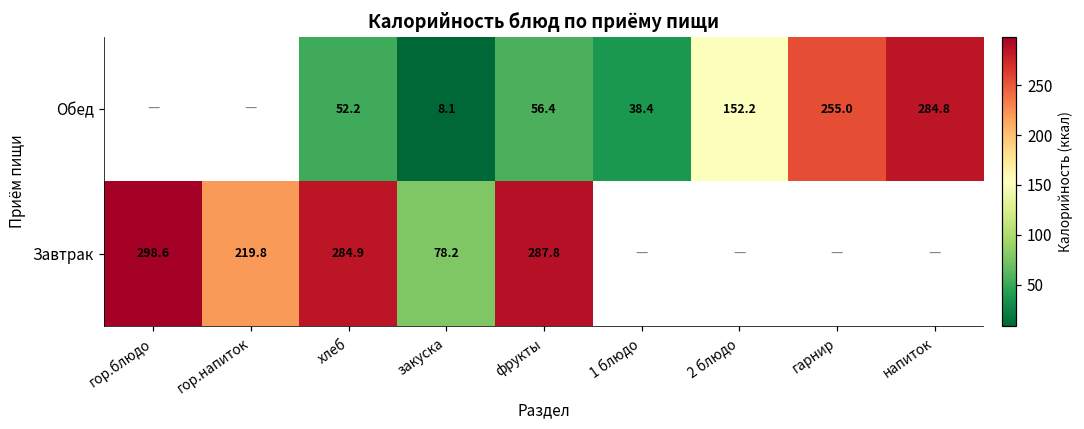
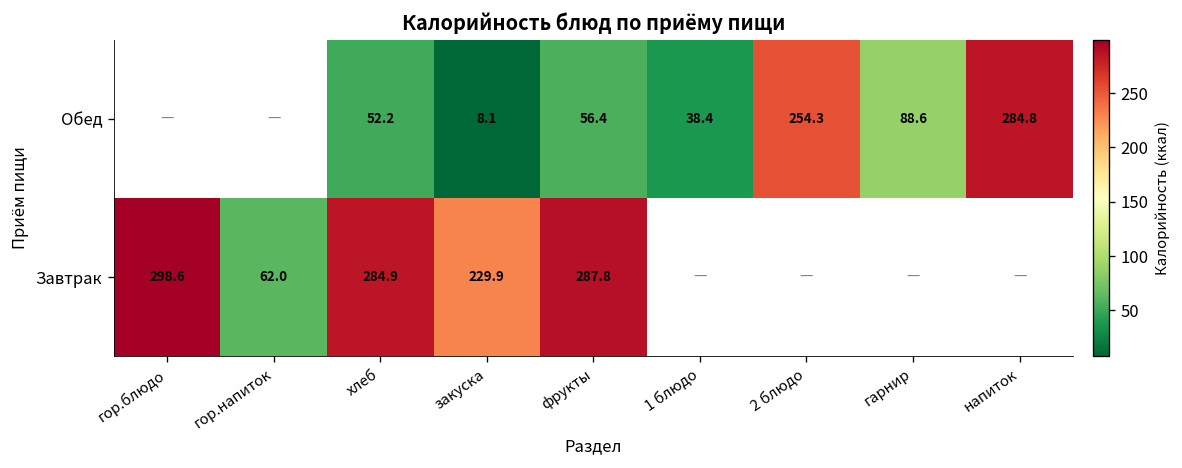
  {
    "Обед": {
      "хлеб": 52.2,
      "закуска": 8.1,
      "фрукты": 56.4,
      "1 блюдо": 38.4,
-     "2 блюдо": 152.2,
-     "гарнир": 255.0,
+     "2 блюдо": 254.3,
+     "гарнир": 88.6,
      "напиток": 284.8
    },
    "Завтрак": {
      "гор.блюдо": 298.6,
-     "гор.напиток": 219.8,
+     "гор.напиток": 62.0,
      "хлеб": 284.9,
-     "закуска": 78.2,
+     "закуска": 229.9,
      "фрукты": 287.8
    }
  }
